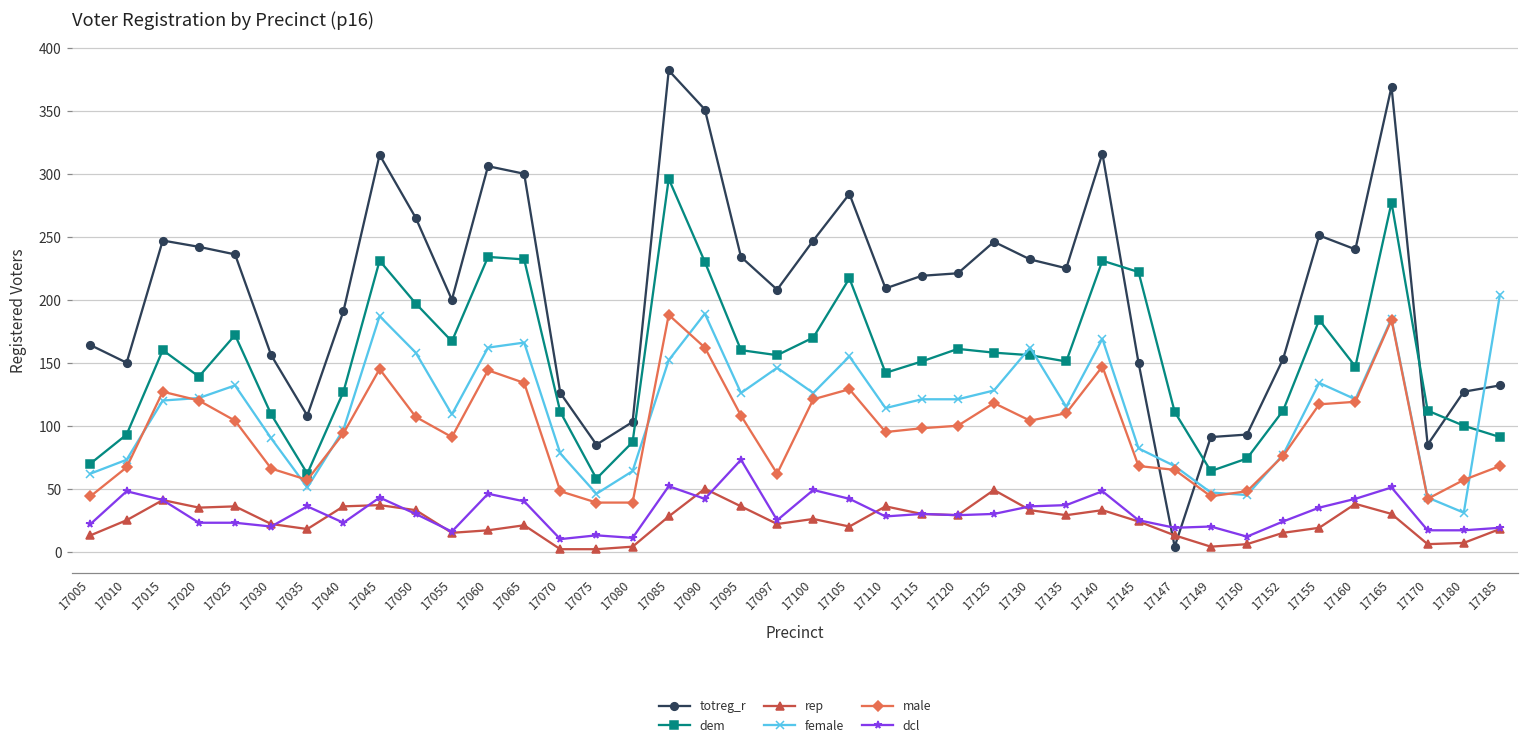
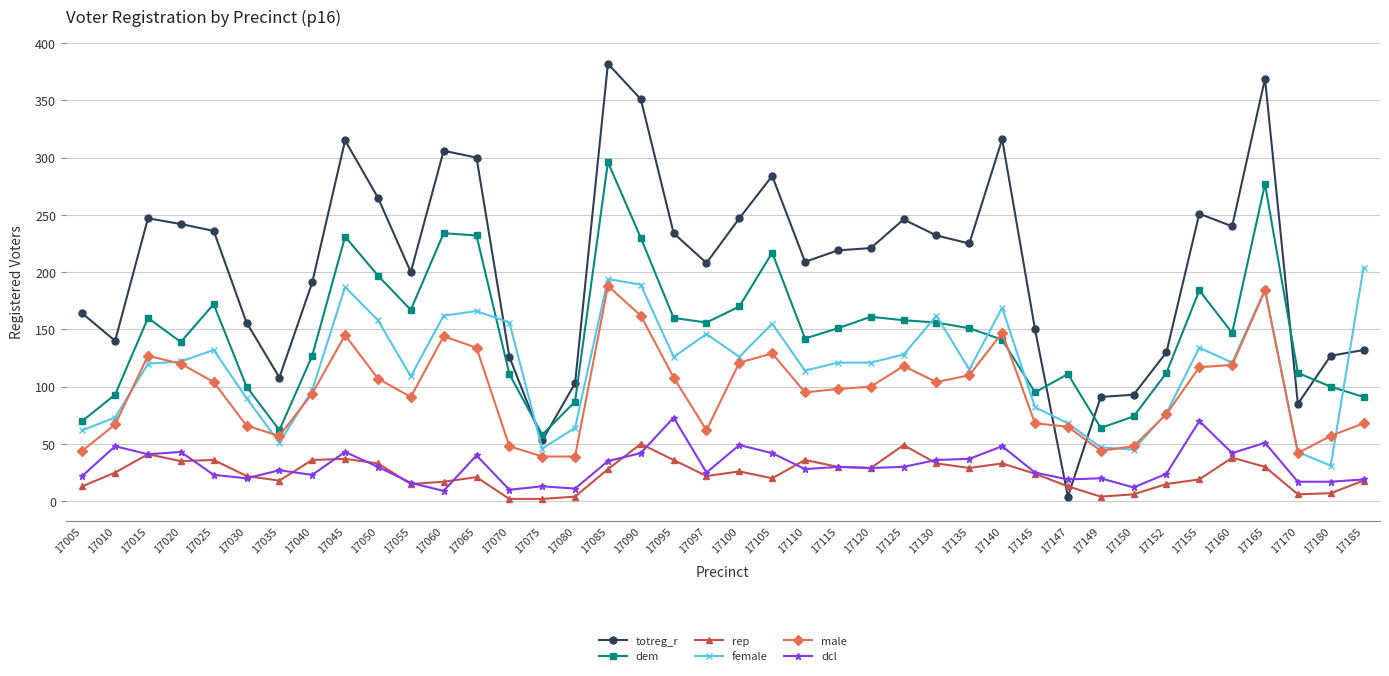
  {
    "totreg_r": {
      "17005": 164,
-     "17010": 150,
+     "17010": 140,
      "17015": 247,
      "17020": 242,
      "17025": 236,
      "17030": 156,
      "17035": 108,
      "17040": 191,
      "17045": 315,
      "17050": 265,
      "17055": 200,
      "17060": 306,
      "17065": 300,
      "17070": 126,
-     "17075": 85,
+     "17075": 53,
      "17080": 103,
      "17085": 382,
      "17090": 351,
      "17095": 234,
      "17097": 208,
      "17100": 247,
      "17105": 284,
      "17110": 209,
      "17115": 219,
      "17120": 221,
      "17125": 246,
      "17130": 232,
      "17135": 225,
      "17140": 316,
      "17145": 150,
      "17147": 4,
      "17149": 91,
      "17150": 93,
-     "17152": 153,
+     "17152": 130,
      "17155": 251,
      "17160": 240,
      "17165": 369,
      "17170": 85,
      "17180": 127,
      "17185": 132
    },
    "dem": {
      "17005": 70,
      "17010": 93,
      "17015": 160,
      "17020": 139,
      "17025": 172,
-     "17030": 109,
+     "17030": 100,
      "17035": 62,
      "17040": 127,
      "17045": 231,
      "17050": 197,
      "17055": 167,
      "17060": 234,
      "17065": 232,
      "17070": 111,
      "17075": 58,
      "17080": 87,
      "17085": 296,
      "17090": 230,
      "17095": 160,
      "17097": 156,
      "17100": 170,
      "17105": 217,
      "17110": 142,
      "17115": 151,
      "17120": 161,
      "17125": 158,
      "17130": 156,
      "17135": 151,
-     "17140": 231,
-     "17145": 222,
+     "17140": 141,
+     "17145": 95,
      "17147": 111,
      "17149": 64,
      "17150": 74,
      "17152": 112,
      "17155": 184,
      "17160": 147,
      "17165": 277,
      "17170": 112,
      "17180": 100,
      "17185": 91
    },
    "female": {
      "17005": 62,
      "17010": 73,
      "17015": 120,
      "17025": 132,
      "17030": 90,
      "17035": 51,
      "17040": 97,
      "17045": 187,
      "17050": 158,
      "17055": 109,
      "17060": 162,
      "17065": 166,
-     "17070": 78,
+     "17070": 156,
      "17075": 46,
      "17080": 64,
-     "17085": 152,
+     "17085": 194,
      "17090": 189,
      "17095": 126,
      "17097": 146,
      "17100": 126,
      "17105": 155,
      "17110": 114,
      "17115": 121,
      "17120": 121,
      "17125": 128,
      "17130": 162,
      "17135": 115,
      "17140": 169,
      "17145": 82,
      "17147": 68,
      "17149": 47,
      "17150": 45,
      "17155": 134,
      "17180": 31,
      "17185": 204
    },
    "dcl": {
      "17005": 22,
      "17010": 48,
-     "17020": 23,
+     "17020": 43,
      "17025": 23,
-     "17035": 36,
+     "17035": 27,
      "17040": 23,
      "17045": 43,
      "17050": 30,
-     "17060": 46,
+     "17060": 9,
      "17065": 40,
      "17070": 10,
      "17075": 13,
      "17080": 11,
-     "17085": 52,
+     "17085": 35,
      "17090": 42,
      "17095": 73,
      "17097": 25,
      "17100": 49,
      "17105": 42,
      "17110": 28,
      "17125": 30,
      "17130": 36,
      "17135": 37,
      "17140": 48,
      "17147": 19,
      "17149": 20,
      "17150": 12,
      "17152": 24,
-     "17155": 35,
+     "17155": 70,
      "17160": 42,
      "17165": 51,
      "17170": 17,
      "17180": 17
    }
  }
